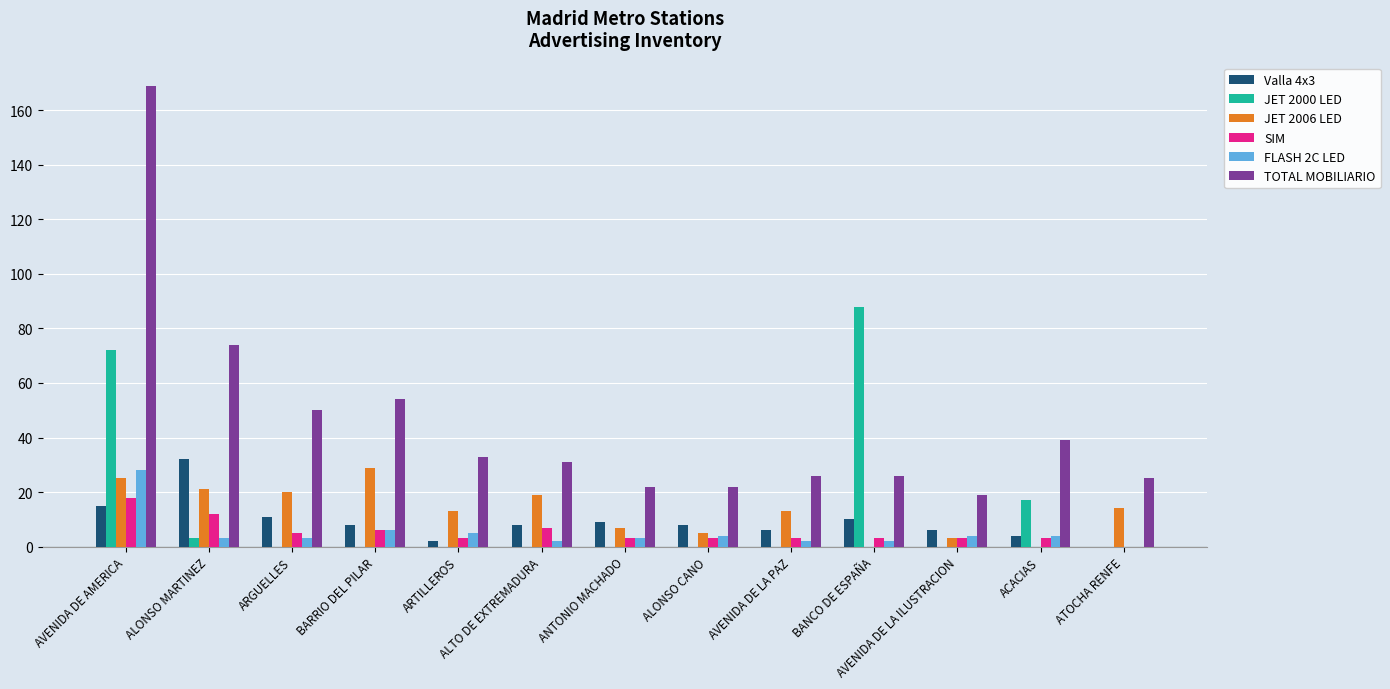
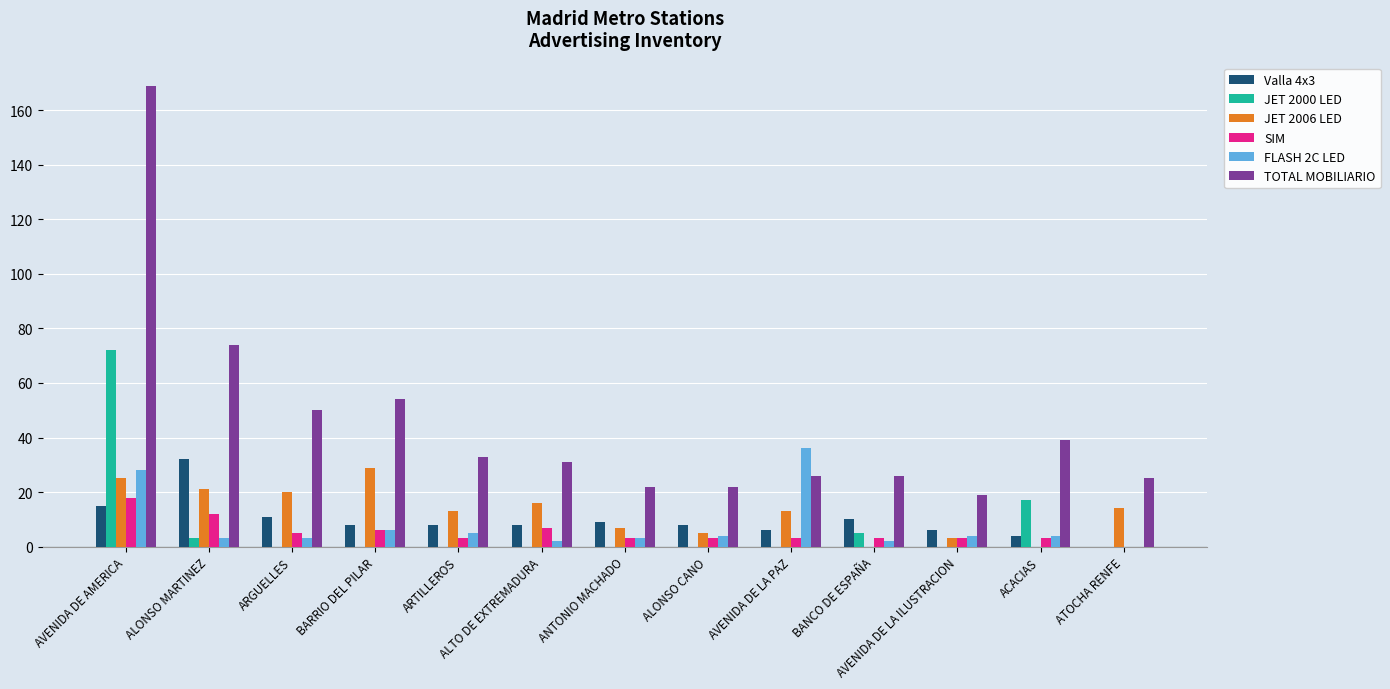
  {
    "Valla 4x3": {
      "AVENIDA DE AMERICA": 15,
      "ALONSO MARTINEZ": 32,
      "ARGUELLES": 11,
      "BARRIO DEL PILAR": 8,
-     "ARTILLEROS": 2,
+     "ARTILLEROS": 8,
      "ALTO DE EXTREMADURA": 8,
      "ANTONIO MACHADO": 9,
      "ALONSO CANO": 8,
      "AVENIDA DE LA PAZ": 6,
      "BANCO DE ESPAÑA": 10,
      "AVENIDA DE LA ILUSTRACION": 6,
      "ACACIAS": 4,
      "ATOCHA RENFE": 0
    },
    "JET 2000 LED": {
      "AVENIDA DE AMERICA": 72,
      "ALONSO MARTINEZ": 3,
      "ARGUELLES": 0,
      "BARRIO DEL PILAR": 0,
      "ARTILLEROS": 0,
      "ALTO DE EXTREMADURA": 0,
      "ANTONIO MACHADO": 0,
      "ALONSO CANO": 0,
      "AVENIDA DE LA PAZ": 0,
-     "BANCO DE ESPAÑA": 88,
+     "BANCO DE ESPAÑA": 5,
      "AVENIDA DE LA ILUSTRACION": 0,
      "ACACIAS": 17,
      "ATOCHA RENFE": 0
    },
    "JET 2006 LED": {
      "AVENIDA DE AMERICA": 25,
      "ALONSO MARTINEZ": 21,
      "ARGUELLES": 20,
      "BARRIO DEL PILAR": 29,
      "ARTILLEROS": 13,
-     "ALTO DE EXTREMADURA": 19,
+     "ALTO DE EXTREMADURA": 16,
      "ANTONIO MACHADO": 7,
      "ALONSO CANO": 5,
      "AVENIDA DE LA PAZ": 13,
      "BANCO DE ESPAÑA": 0,
      "AVENIDA DE LA ILUSTRACION": 3,
      "ACACIAS": 0,
      "ATOCHA RENFE": 14
    },
    "SIM": {
      "AVENIDA DE AMERICA": 18,
      "ALONSO MARTINEZ": 12,
      "ARGUELLES": 5,
      "BARRIO DEL PILAR": 6,
      "ARTILLEROS": 3,
      "ALTO DE EXTREMADURA": 7,
      "ANTONIO MACHADO": 3,
      "ALONSO CANO": 3,
      "AVENIDA DE LA PAZ": 3,
      "BANCO DE ESPAÑA": 3,
      "AVENIDA DE LA ILUSTRACION": 3,
      "ACACIAS": 3,
      "ATOCHA RENFE": 0
    },
    "FLASH 2C LED": {
      "AVENIDA DE AMERICA": 28,
      "ALONSO MARTINEZ": 3,
      "ARGUELLES": 3,
      "BARRIO DEL PILAR": 6,
      "ARTILLEROS": 5,
      "ALTO DE EXTREMADURA": 2,
      "ANTONIO MACHADO": 3,
      "ALONSO CANO": 4,
-     "AVENIDA DE LA PAZ": 2,
+     "AVENIDA DE LA PAZ": 36,
      "BANCO DE ESPAÑA": 2,
      "AVENIDA DE LA ILUSTRACION": 4,
      "ACACIAS": 4,
      "ATOCHA RENFE": 0
    },
    "TOTAL MOBILIARIO": {
      "AVENIDA DE AMERICA": 169,
      "ALONSO MARTINEZ": 74,
      "ARGUELLES": 50,
      "BARRIO DEL PILAR": 54,
      "ARTILLEROS": 33,
      "ALTO DE EXTREMADURA": 31,
      "ANTONIO MACHADO": 22,
      "ALONSO CANO": 22,
      "AVENIDA DE LA PAZ": 26,
      "BANCO DE ESPAÑA": 26,
      "AVENIDA DE LA ILUSTRACION": 19,
      "ACACIAS": 39,
      "ATOCHA RENFE": 25
    }
  }
